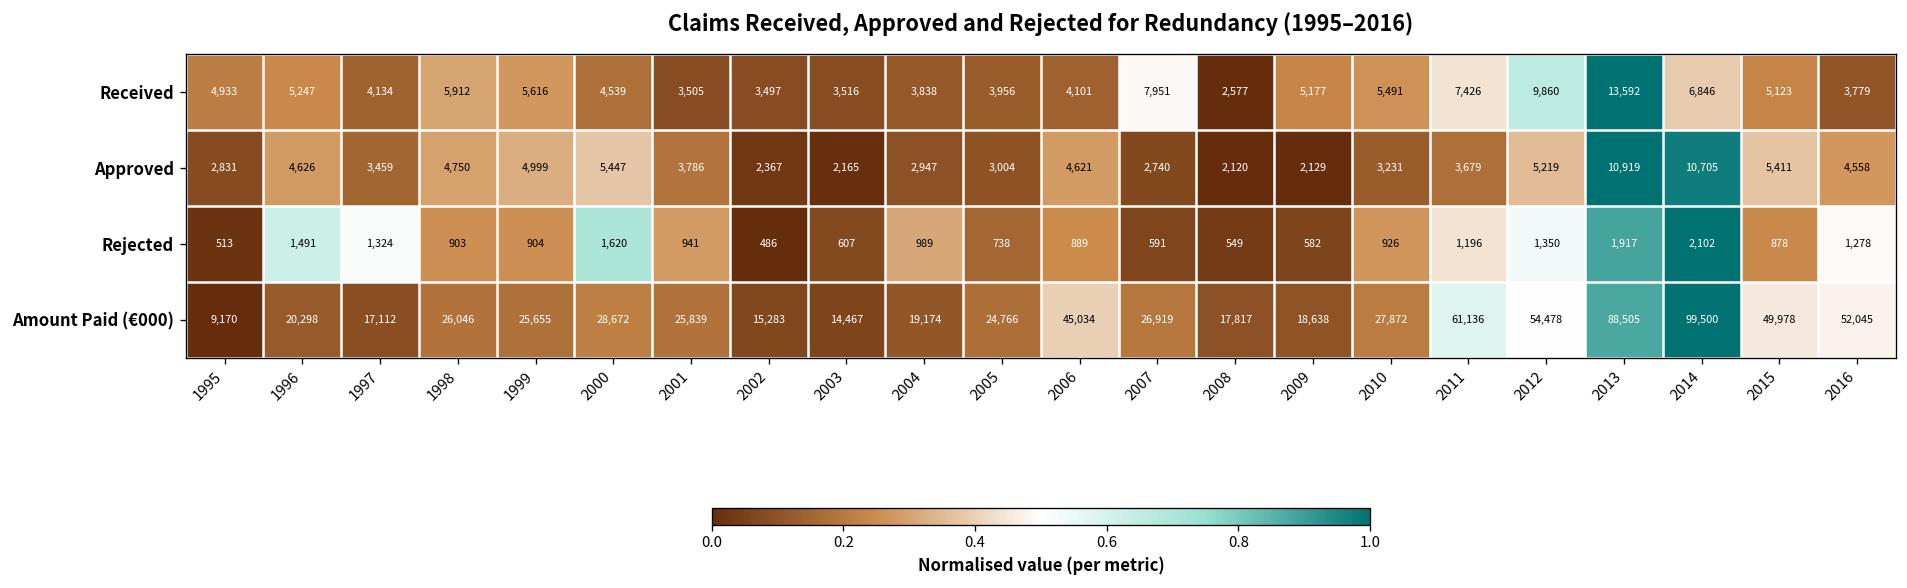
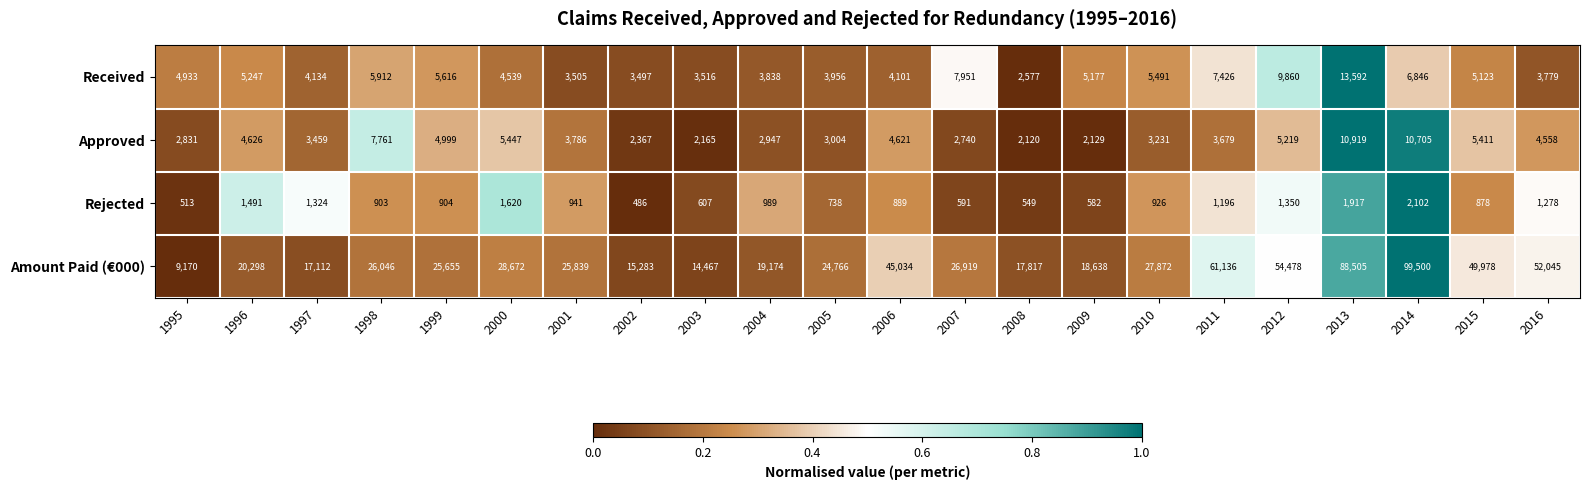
  {
    "Received": {
      "1995": "4,933",
      "1996": "5,247",
      "1997": "4,134",
      "1998": "5,912",
      "1999": "5,616",
      "2000": "4,539",
      "2001": "3,505",
      "2002": "3,497",
      "2003": "3,516",
      "2004": "3,838",
      "2005": "3,956",
      "2006": "4,101",
      "2007": "7,951",
      "2008": "2,577",
      "2009": "5,177",
      "2010": "5,491",
      "2011": "7,426",
      "2012": "9,860",
      "2013": "13,592",
      "2014": "6,846",
      "2015": "5,123",
      "2016": "3,779"
    },
    "Approved": {
      "1995": "2,831",
      "1996": "4,626",
      "1997": "3,459",
-     "1998": "4,750",
+     "1998": "7,761",
      "1999": "4,999",
      "2000": "5,447",
      "2001": "3,786",
      "2002": "2,367",
      "2003": "2,165",
      "2004": "2,947",
      "2005": "3,004",
      "2006": "4,621",
      "2007": "2,740",
      "2008": "2,120",
      "2009": "2,129",
      "2010": "3,231",
      "2011": "3,679",
      "2012": "5,219",
      "2013": "10,919",
      "2014": "10,705",
      "2015": "5,411",
      "2016": "4,558"
    },
    "Rejected": {
      "1995": "513",
      "1996": "1,491",
      "1997": "1,324",
      "1998": "903",
      "1999": "904",
      "2000": "1,620",
      "2001": "941",
      "2002": "486",
      "2003": "607",
      "2004": "989",
      "2005": "738",
      "2006": "889",
      "2007": "591",
      "2008": "549",
      "2009": "582",
      "2010": "926",
      "2011": "1,196",
      "2012": "1,350",
      "2013": "1,917",
      "2014": "2,102",
      "2015": "878",
      "2016": "1,278"
    },
    "Amount Paid (€000)": {
      "1995": "9,170",
      "1996": "20,298",
      "1997": "17,112",
      "1998": "26,046",
      "1999": "25,655",
      "2000": "28,672",
      "2001": "25,839",
      "2002": "15,283",
      "2003": "14,467",
      "2004": "19,174",
      "2005": "24,766",
      "2006": "45,034",
      "2007": "26,919",
      "2008": "17,817",
      "2009": "18,638",
      "2010": "27,872",
      "2011": "61,136",
      "2012": "54,478",
      "2013": "88,505",
      "2014": "99,500",
      "2015": "49,978",
      "2016": "52,045"
    }
  }
